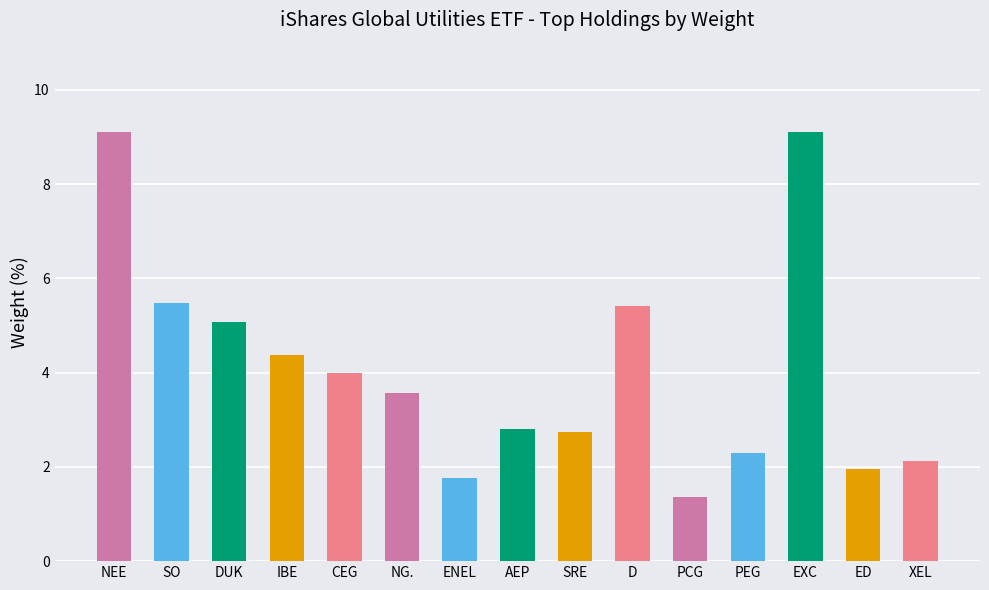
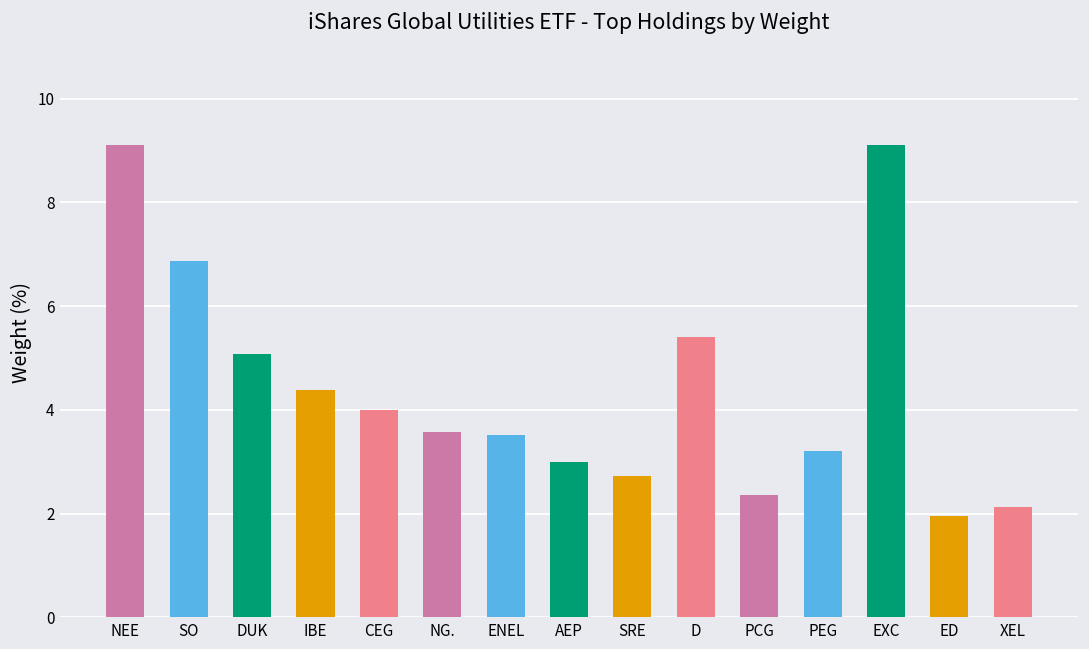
  {
    "NEE": 9.1,
-   "SO": 5.5,
+   "SO": 6.9,
    "DUK": 5.1,
    "IBE": 4.4,
    "CEG": 4.0,
    "NG.": 3.6,
-   "ENEL": 1.8,
-   "AEP": 2.8,
+   "ENEL": 3.5,
+   "AEP": 3.0,
    "SRE": 2.7,
    "D": 5.4,
-   "PCG": 1.4,
-   "PEG": 2.3,
+   "PCG": 2.4,
+   "PEG": 3.2,
    "EXC": 9.1,
    "ED": 2.0,
    "XEL": 2.1
  }
